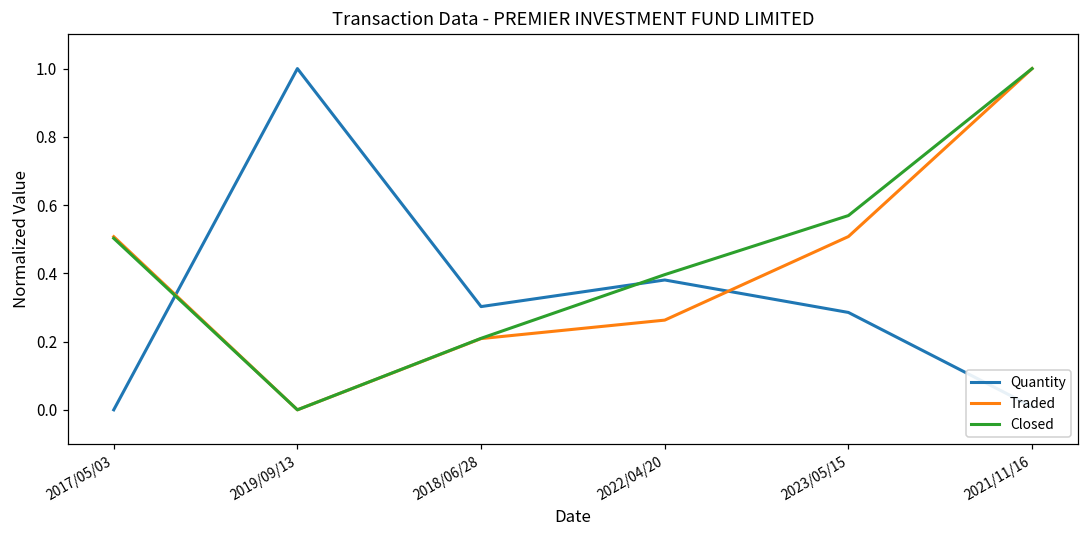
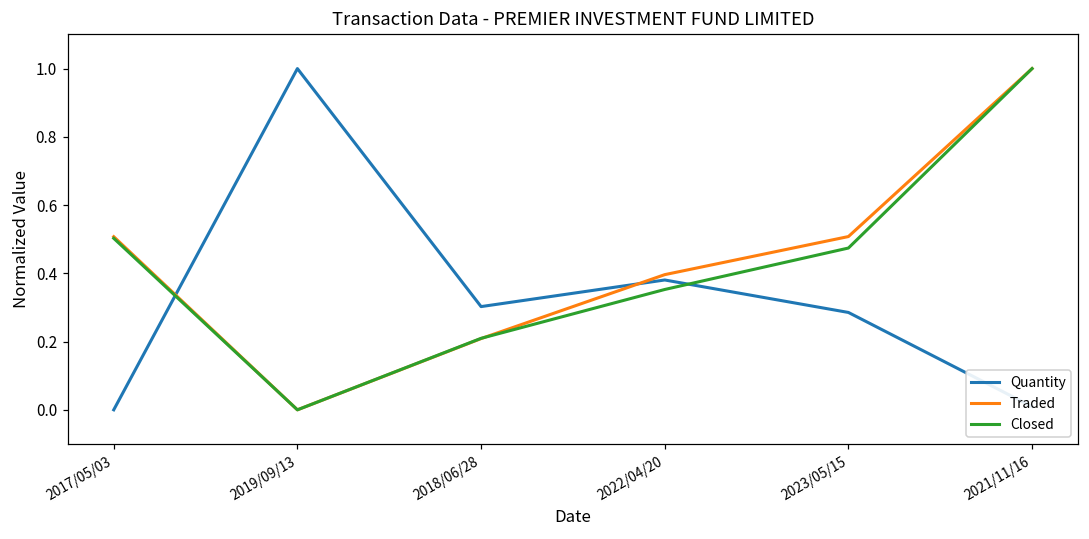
  {
    "Quantity": {
      "2017/05/03": 0.00,
      "2019/09/13": 1.00,
      "2018/06/28": 0.30,
      "2022/04/20": 0.38,
      "2023/05/15": 0.29
    },
    "Traded": {
-     "2022/04/20": 0.26,
+     "2022/04/20": 0.40,
      "2023/05/15": 0.51
    },
    "Closed": {
-     "2022/04/20": 0.40,
-     "2023/05/15": 0.57
+     "2022/04/20": 0.35,
+     "2023/05/15": 0.47
    }
  }
